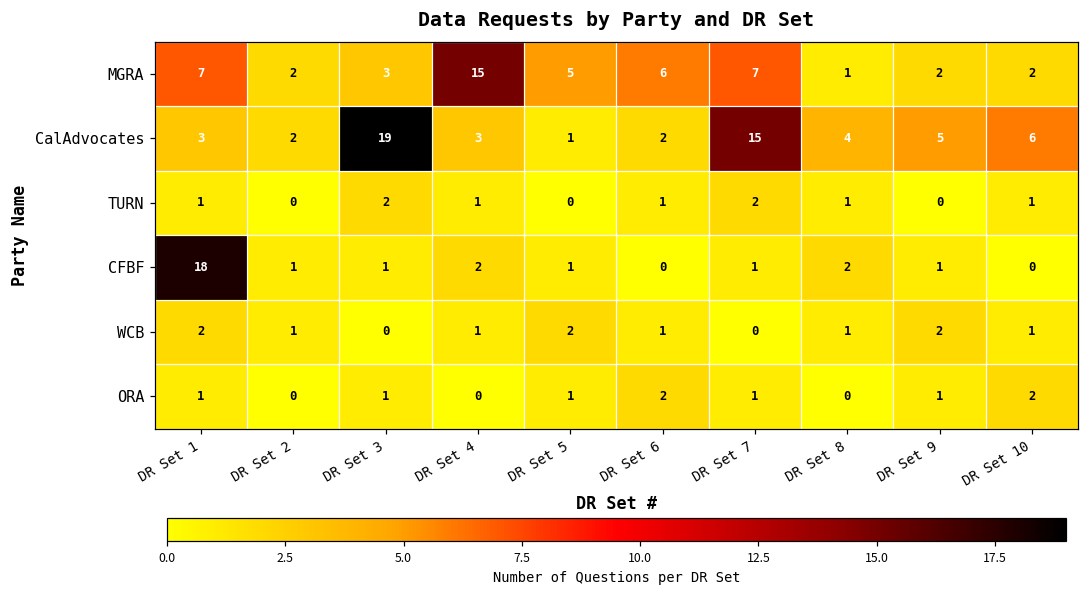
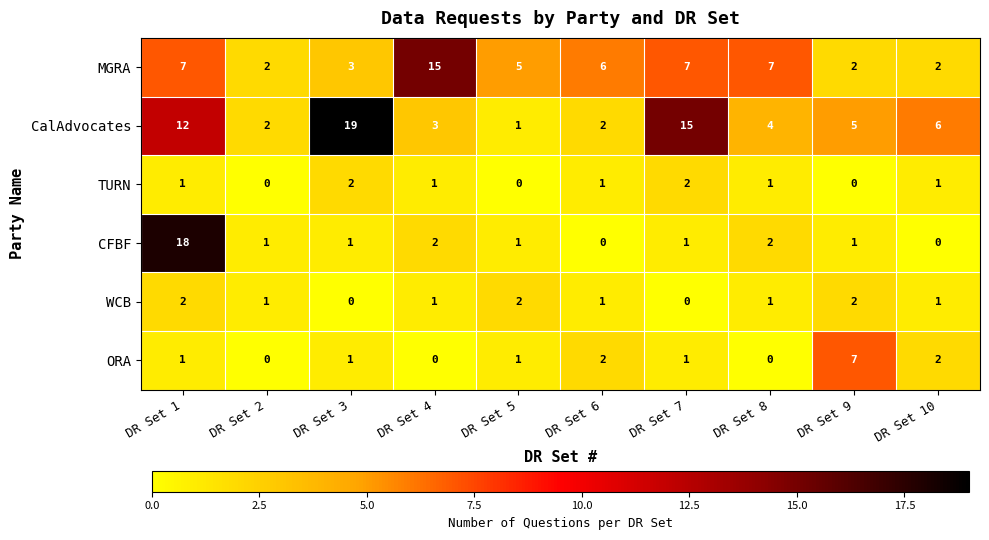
  {
    "MGRA": {
      "DR Set 1": 7,
      "DR Set 2": 2,
      "DR Set 3": 3,
      "DR Set 4": 15,
      "DR Set 5": 5,
      "DR Set 6": 6,
      "DR Set 7": 7,
-     "DR Set 8": 1,
+     "DR Set 8": 7,
      "DR Set 9": 2,
      "DR Set 10": 2
    },
    "CalAdvocates": {
-     "DR Set 1": 3,
+     "DR Set 1": 12,
      "DR Set 2": 2,
      "DR Set 3": 19,
      "DR Set 4": 3,
      "DR Set 5": 1,
      "DR Set 6": 2,
      "DR Set 7": 15,
      "DR Set 8": 4,
      "DR Set 9": 5,
      "DR Set 10": 6
    },
    "TURN": {
      "DR Set 1": 1,
      "DR Set 2": 0,
      "DR Set 3": 2,
      "DR Set 4": 1,
      "DR Set 5": 0,
      "DR Set 6": 1,
      "DR Set 7": 2,
      "DR Set 8": 1,
      "DR Set 9": 0,
      "DR Set 10": 1
    },
    "CFBF": {
      "DR Set 1": 18,
      "DR Set 2": 1,
      "DR Set 3": 1,
      "DR Set 4": 2,
      "DR Set 5": 1,
      "DR Set 6": 0,
      "DR Set 7": 1,
      "DR Set 8": 2,
      "DR Set 9": 1,
      "DR Set 10": 0
    },
    "WCB": {
      "DR Set 1": 2,
      "DR Set 2": 1,
      "DR Set 3": 0,
      "DR Set 4": 1,
      "DR Set 5": 2,
      "DR Set 6": 1,
      "DR Set 7": 0,
      "DR Set 8": 1,
      "DR Set 9": 2,
      "DR Set 10": 1
    },
    "ORA": {
      "DR Set 1": 1,
      "DR Set 2": 0,
      "DR Set 3": 1,
      "DR Set 4": 0,
      "DR Set 5": 1,
      "DR Set 6": 2,
      "DR Set 7": 1,
      "DR Set 8": 0,
-     "DR Set 9": 1,
+     "DR Set 9": 7,
      "DR Set 10": 2
    }
  }
